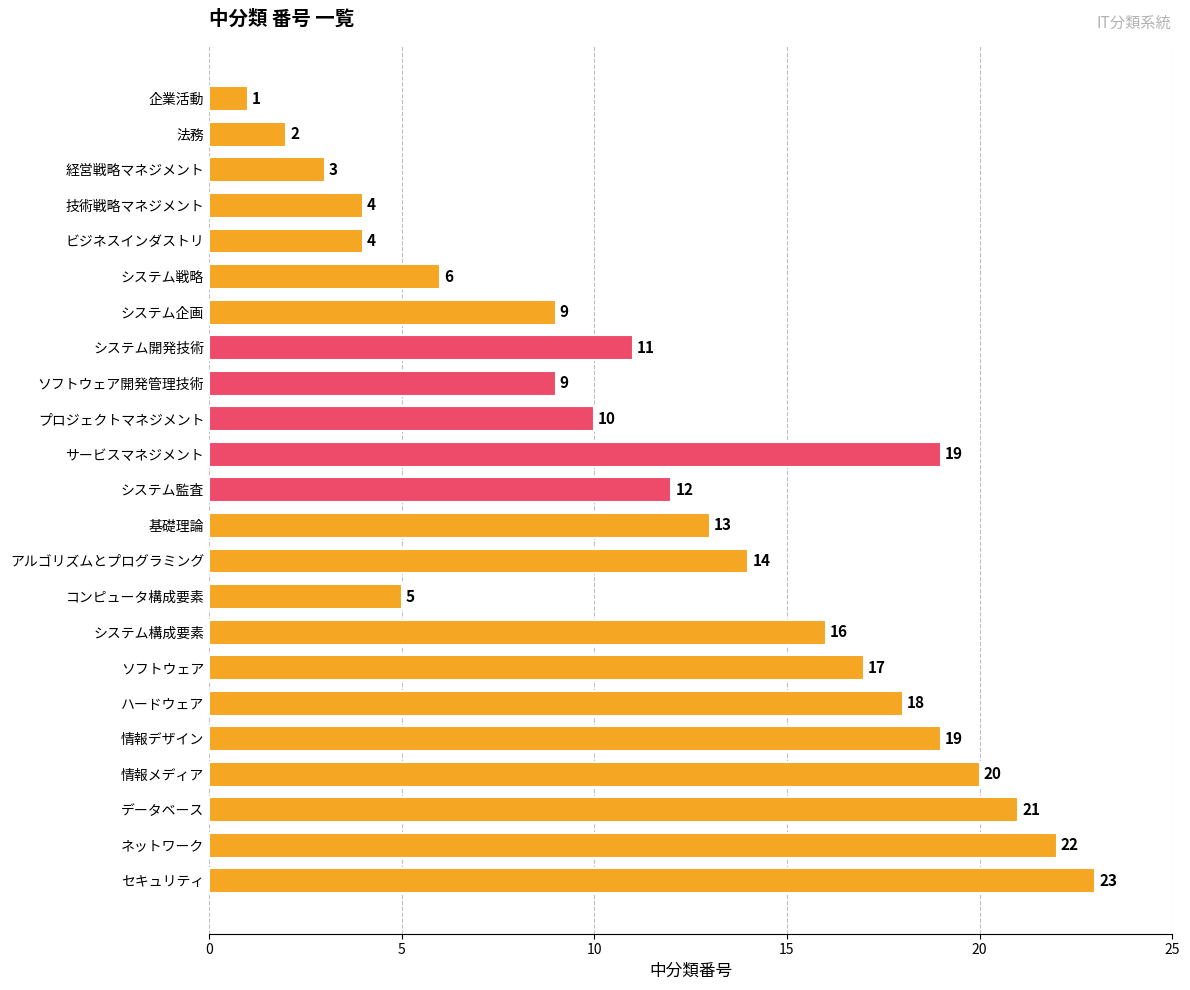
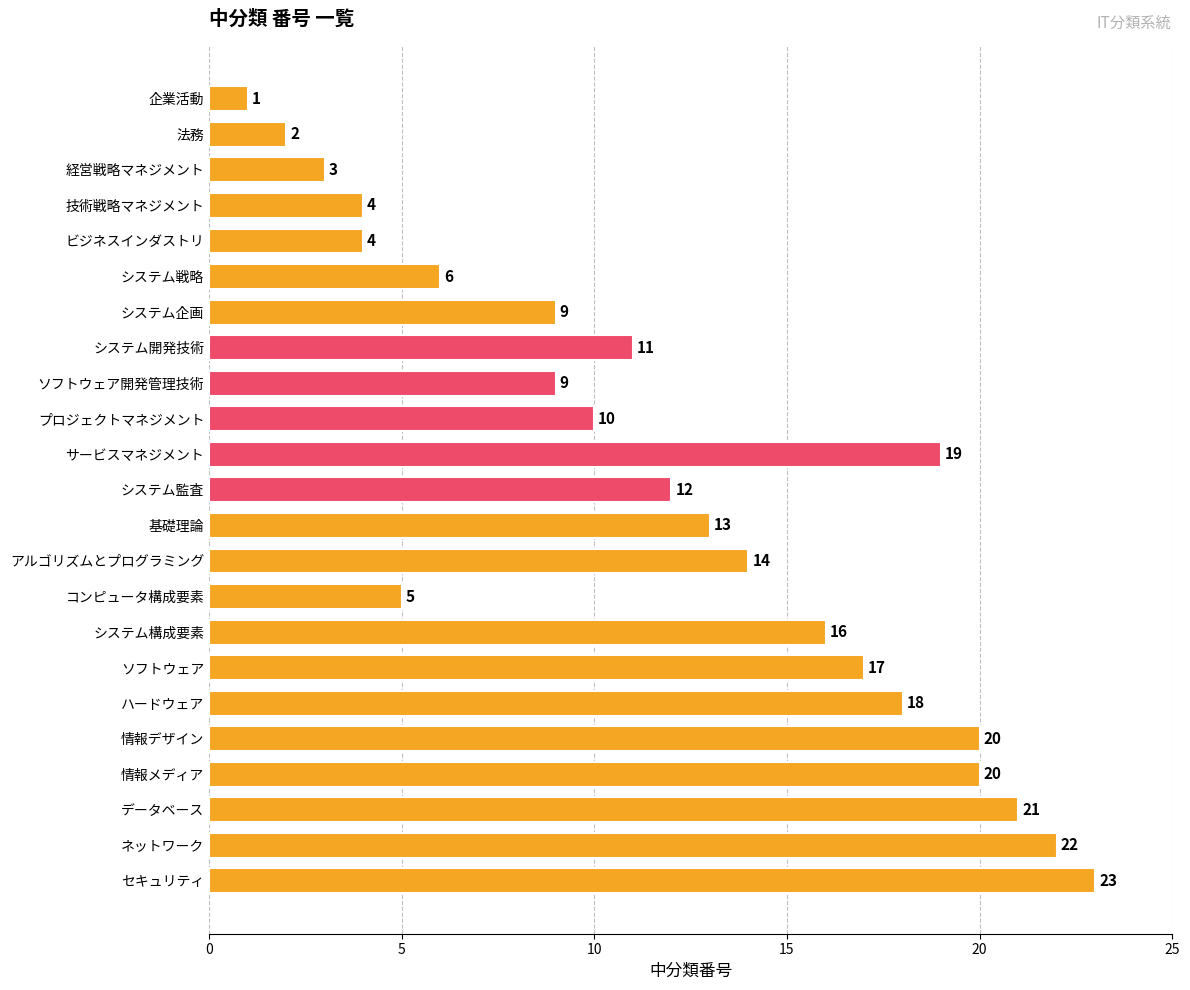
  {
    "企業活動": 1,
    "法務": 2,
    "経営戦略マネジメント": 3,
    "技術戦略マネジメント": 4,
    "ビジネスインダストリ": 4,
    "システム戦略": 6,
    "システム企画": 9,
    "システム開発技術": 11,
    "ソフトウェア開発管理技術": 9,
    "プロジェクトマネジメント": 10,
    "サービスマネジメント": 19,
    "システム監査": 12,
    "基礎理論": 13,
    "アルゴリズムとプログラミング": 14,
    "コンピュータ構成要素": 5,
    "システム構成要素": 16,
    "ソフトウェア": 17,
    "ハードウェア": 18,
-   "情報デザイン": 19,
+   "情報デザイン": 20,
    "情報メディア": 20,
    "データベース": 21,
    "ネットワーク": 22,
    "セキュリティ": 23
  }
